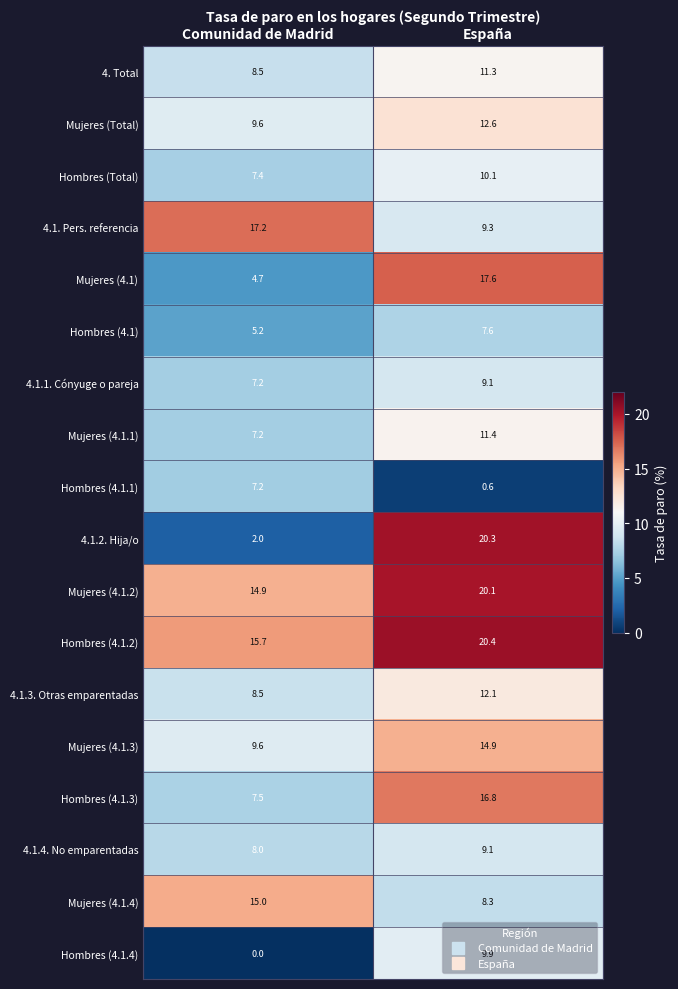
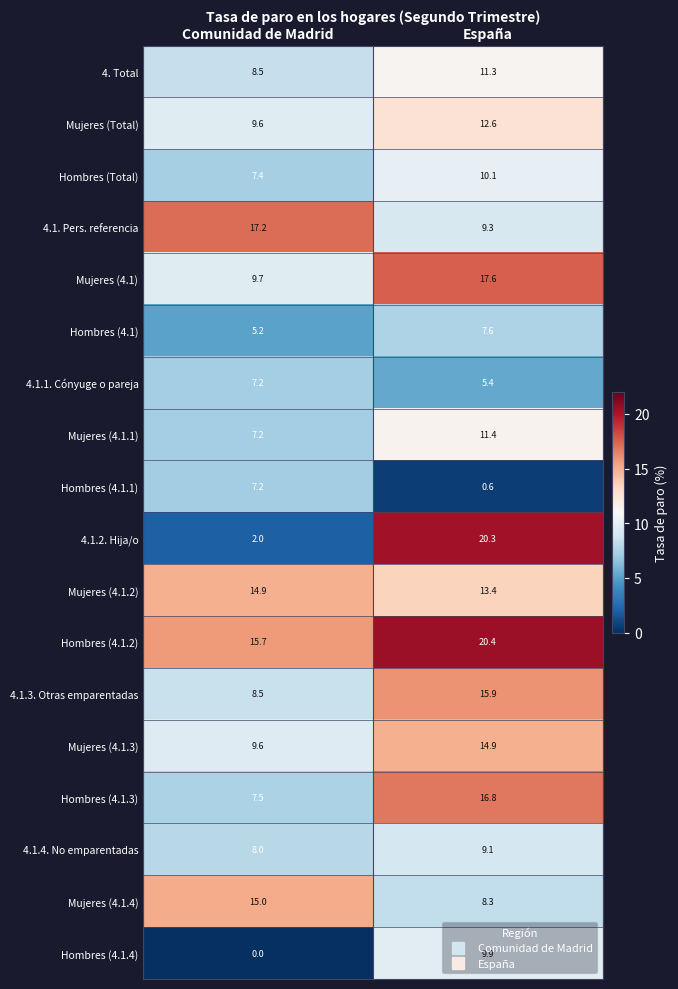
  {
    "4. Total": {
      "Comunidad de Madrid": 8.5,
      "España": 11.3
    },
    "Mujeres (Total)": {
      "Comunidad de Madrid": 9.6,
      "España": 12.6
    },
    "Hombres (Total)": {
      "Comunidad de Madrid": 7.4,
      "España": 10.1
    },
    "4.1. Pers. referencia": {
      "Comunidad de Madrid": 17.2,
      "España": 9.3
    },
    "Mujeres (4.1)": {
-     "Comunidad de Madrid": 4.7,
+     "Comunidad de Madrid": 9.7,
      "España": 17.6
    },
    "Hombres (4.1)": {
      "Comunidad de Madrid": 5.2,
      "España": 7.6
    },
    "4.1.1. Cónyuge o pareja": {
      "Comunidad de Madrid": 7.2,
-     "España": 9.1
+     "España": 5.4
    },
    "Mujeres (4.1.1)": {
      "Comunidad de Madrid": 7.2,
      "España": 11.4
    },
    "Hombres (4.1.1)": {
      "Comunidad de Madrid": 7.2,
      "España": 0.6
    },
    "4.1.2. Hija/o": {
      "Comunidad de Madrid": 2.0,
      "España": 20.3
    },
    "Mujeres (4.1.2)": {
      "Comunidad de Madrid": 14.9,
-     "España": 20.1
+     "España": 13.4
    },
    "Hombres (4.1.2)": {
      "Comunidad de Madrid": 15.7,
      "España": 20.4
    },
    "4.1.3. Otras emparentadas": {
      "Comunidad de Madrid": 8.5,
-     "España": 12.1
+     "España": 15.9
    },
    "Mujeres (4.1.3)": {
      "Comunidad de Madrid": 9.6,
      "España": 14.9
    },
    "Hombres (4.1.3)": {
      "Comunidad de Madrid": 7.5,
      "España": 16.8
    },
    "4.1.4. No emparentadas": {
      "Comunidad de Madrid": 8.0,
      "España": 9.1
    },
    "Mujeres (4.1.4)": {
      "Comunidad de Madrid": 15.0,
      "España": 8.3
    },
    "Hombres (4.1.4)": {
      "Comunidad de Madrid": 0.0
    }
  }
